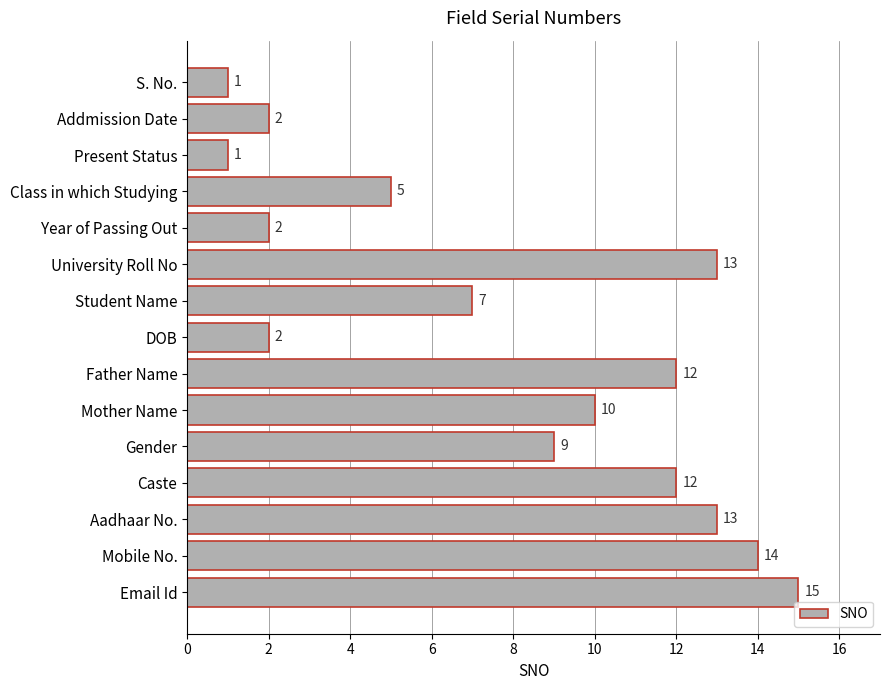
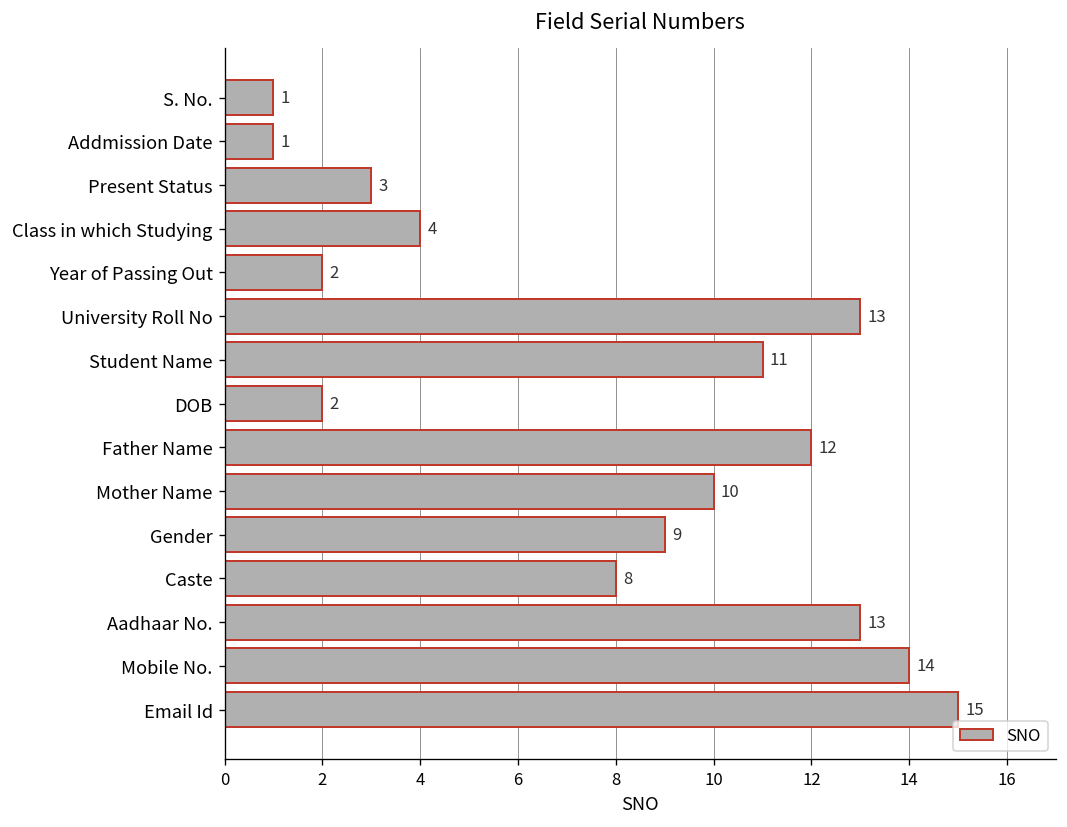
  {
    "S. No.": 1,
-   "Addmission Date": 2,
-   "Present Status": 1,
-   "Class in which Studying": 5,
+   "Addmission Date": 1,
+   "Present Status": 3,
+   "Class in which Studying": 4,
    "Year of Passing Out": 2,
    "University Roll No": 13,
-   "Student Name": 7,
+   "Student Name": 11,
    "DOB": 2,
    "Father Name": 12,
    "Mother Name": 10,
    "Gender": 9,
-   "Caste": 12,
+   "Caste": 8,
    "Aadhaar No.": 13,
    "Mobile No.": 14,
    "Email Id": 15
  }
